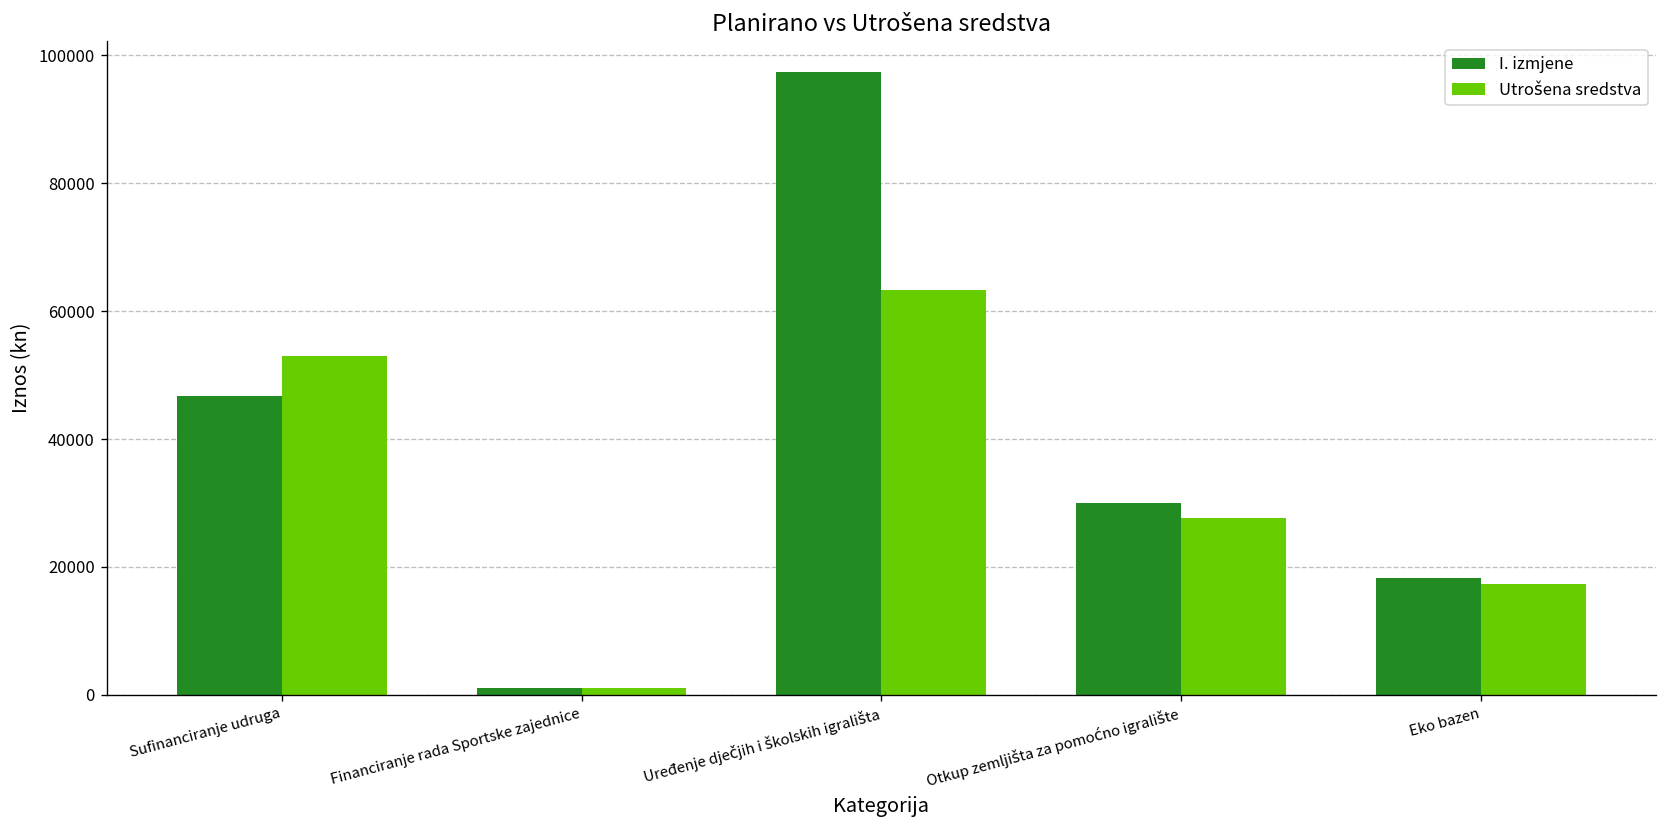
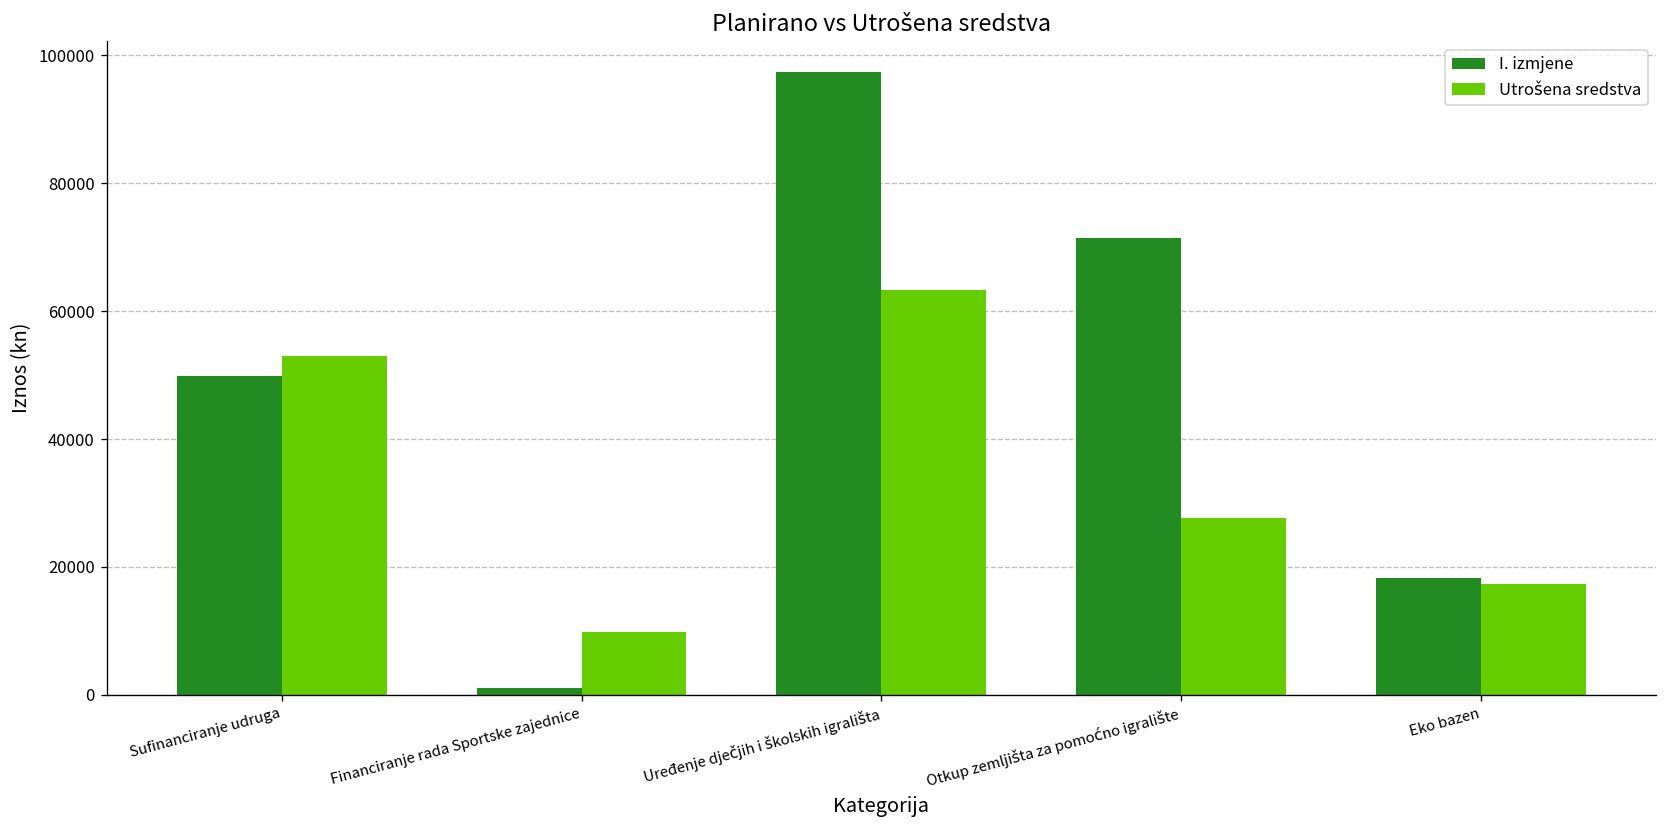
  {
    "I. izmjene": {
-     "Sufinanciranje udruga": 47000,
+     "Sufinanciranje udruga": 50000,
      "Financiranje rada Sportske zajednice": 1000,
      "Uređenje dječjih i školskih igrališta": 97000,
-     "Otkup zemljišta za pomoćno igralište": 30000,
+     "Otkup zemljišta za pomoćno igralište": 71000,
      "Eko bazen": 18000
    },
    "Utrošena sredstva": {
      "Sufinanciranje udruga": 53000,
-     "Financiranje rada Sportske zajednice": 1000,
+     "Financiranje rada Sportske zajednice": 10000,
      "Uređenje dječjih i školskih igrališta": 63000,
      "Otkup zemljišta za pomoćno igralište": 28000,
      "Eko bazen": 17000
    }
  }
